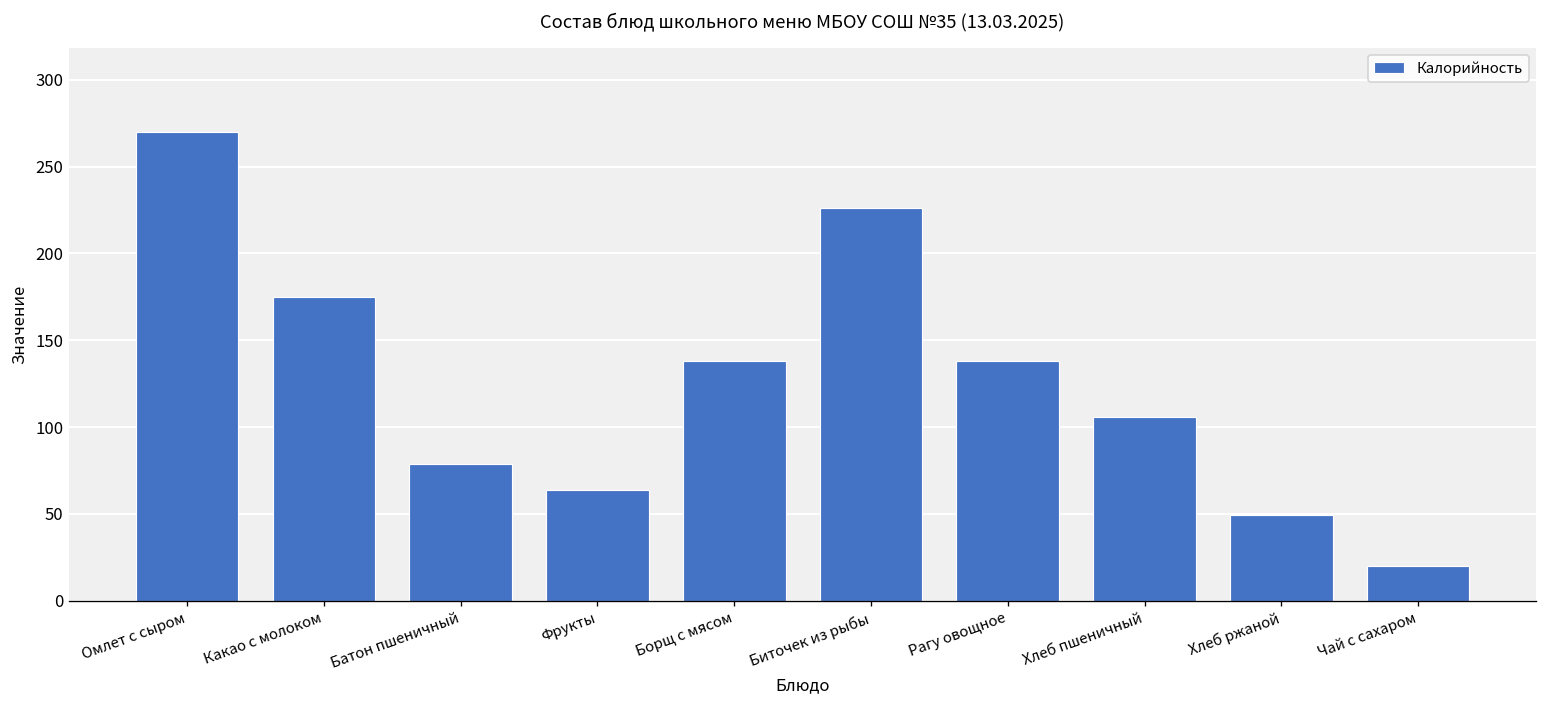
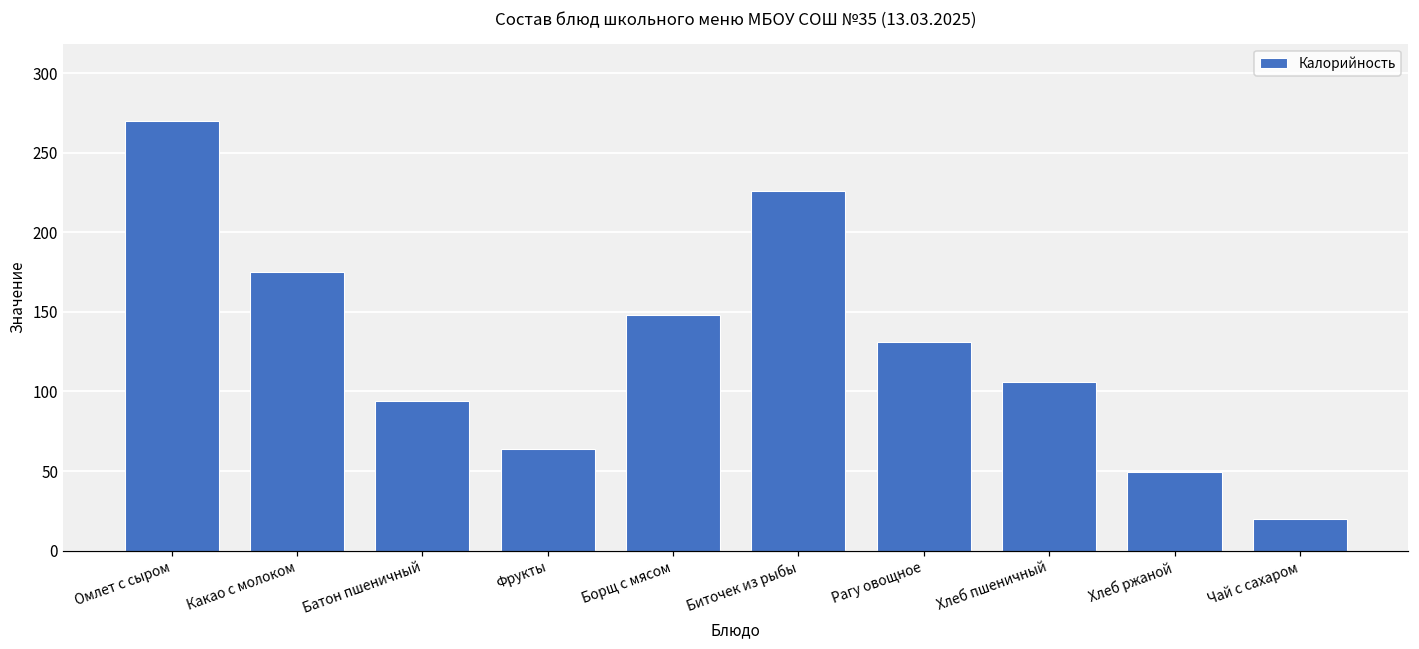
  {
    "Омлет с сыром": 270,
    "Какао с молоком": 175,
-   "Батон пшеничный": 79,
+   "Батон пшеничный": 94,
    "Фрукты": 64,
-   "Борщ с мясом": 138,
+   "Борщ с мясом": 148,
    "Биточек из рыбы": 226,
-   "Рагу овощное": 138,
+   "Рагу овощное": 131,
    "Хлеб пшеничный": 106,
    "Хлеб ржаной": 50,
    "Чай с сахаром": 20
  }
